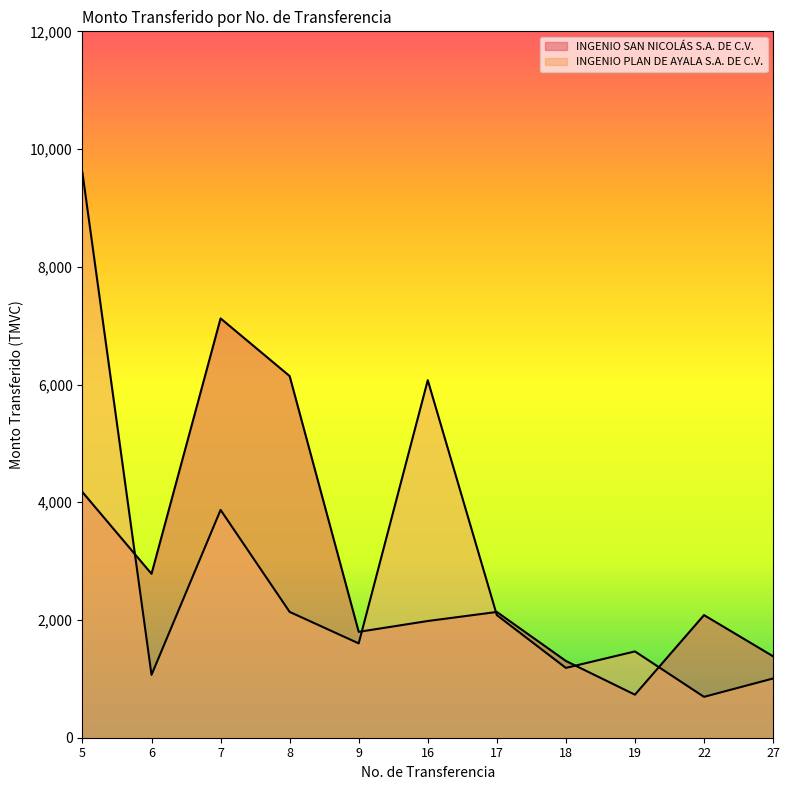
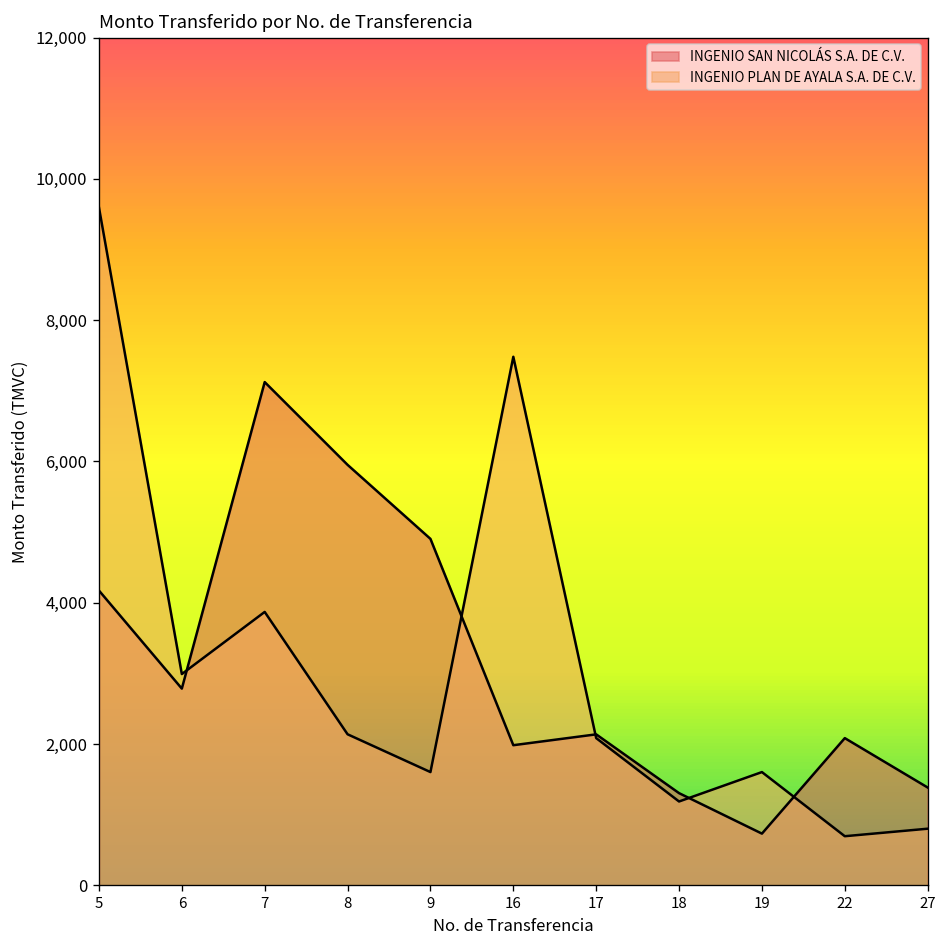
  {
    "INGENIO SAN NICOLÁS S.A. DE C.V.": {
      "5": "4,200",
      "6": "2,800",
      "7": "7,100",
-     "8": "6,100",
-     "9": "1,800",
+     "8": "6,000",
+     "9": "4,900",
      "16": "2,000",
      "17": "2,100",
      "18": "1,300",
      "19": "700",
      "22": "2,100",
      "27": "1,400"
    },
    "INGENIO PLAN DE AYALA S.A. DE C.V.": {
      "5": "9,600",
-     "6": "1,100",
+     "6": "3,000",
      "7": "3,900",
      "8": "2,100",
      "9": "1,600",
-     "16": "6,100",
+     "16": "7,500",
      "17": "2,100",
      "18": "1,200",
-     "19": "1,500",
+     "19": "1,600",
      "22": "700",
-     "27": "1,000"
+     "27": "800"
    }
  }
